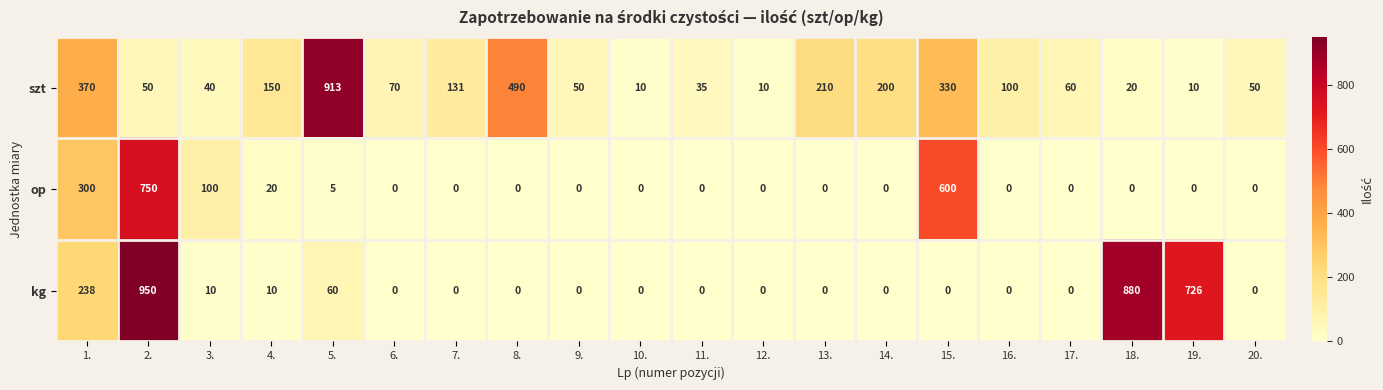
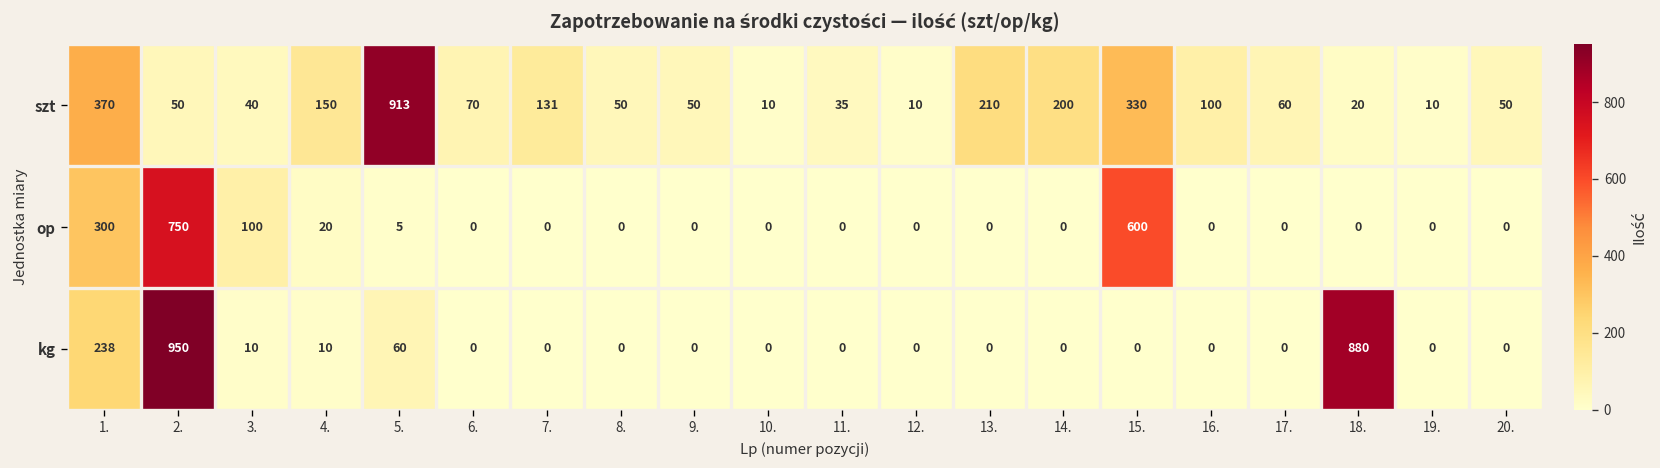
  {
    "szt": {
      "1.": 370,
      "2.": 50,
      "3.": 40,
      "4.": 150,
      "5.": 913,
      "6.": 70,
      "7.": 131,
-     "8.": 490,
+     "8.": 50,
      "9.": 50,
      "10.": 10,
      "11.": 35,
      "12.": 10,
      "13.": 210,
      "14.": 200,
      "15.": 330,
      "16.": 100,
      "17.": 60,
      "18.": 20,
      "19.": 10,
      "20.": 50
    },
    "op": {
      "1.": 300,
      "2.": 750,
      "3.": 100,
      "4.": 20,
      "5.": 5,
      "6.": 0,
      "7.": 0,
      "8.": 0,
      "9.": 0,
      "10.": 0,
      "11.": 0,
      "12.": 0,
      "13.": 0,
      "14.": 0,
      "15.": 600,
      "16.": 0,
      "17.": 0,
      "18.": 0,
      "19.": 0,
      "20.": 0
    },
    "kg": {
      "1.": 238,
      "2.": 950,
      "3.": 10,
      "4.": 10,
      "5.": 60,
      "6.": 0,
      "7.": 0,
      "8.": 0,
      "9.": 0,
      "10.": 0,
      "11.": 0,
      "12.": 0,
      "13.": 0,
      "14.": 0,
      "15.": 0,
      "16.": 0,
      "17.": 0,
      "18.": 880,
-     "19.": 726,
+     "19.": 0,
      "20.": 0
    }
  }
